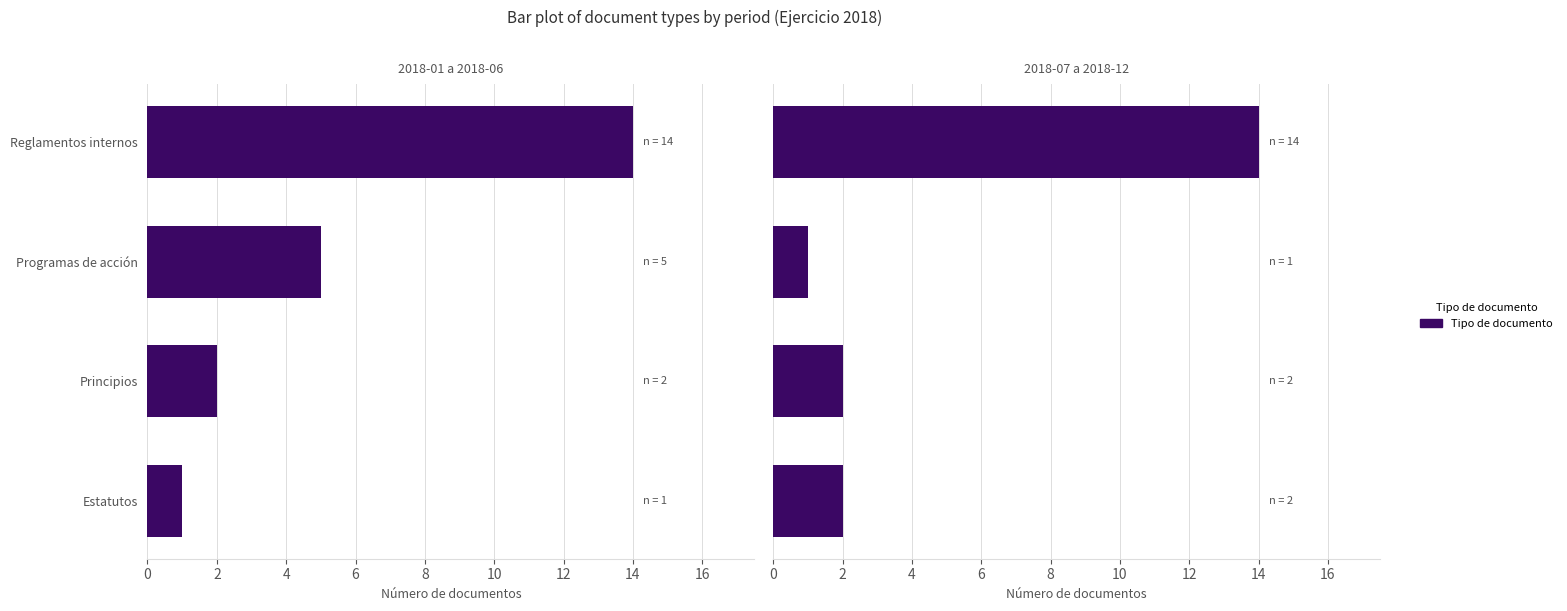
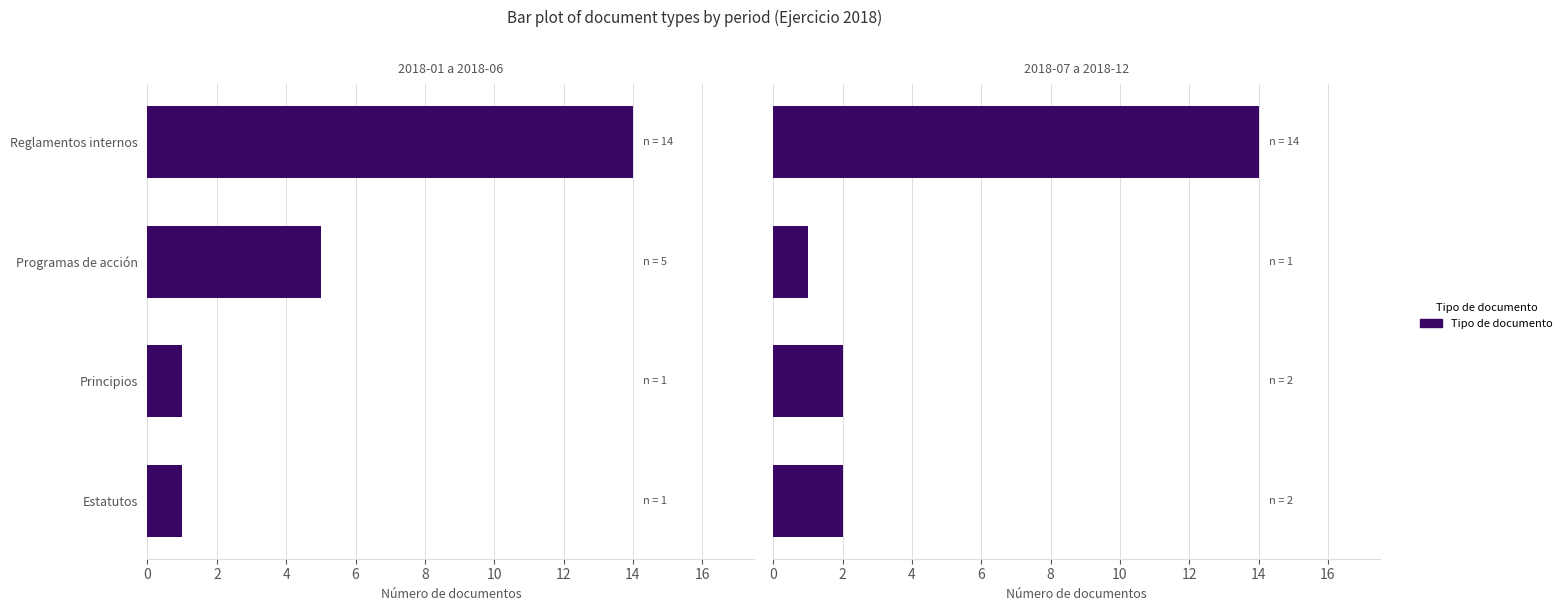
  {
    "2018-01 a 2018-06": {
      "Reglamentos internos": 14,
-     "Principios": 2
+     "Principios": 1
    }
  }
